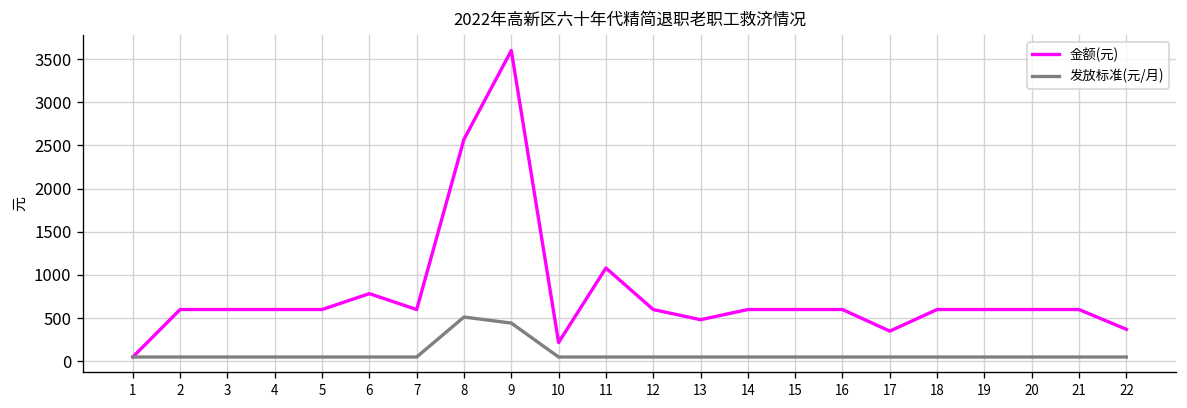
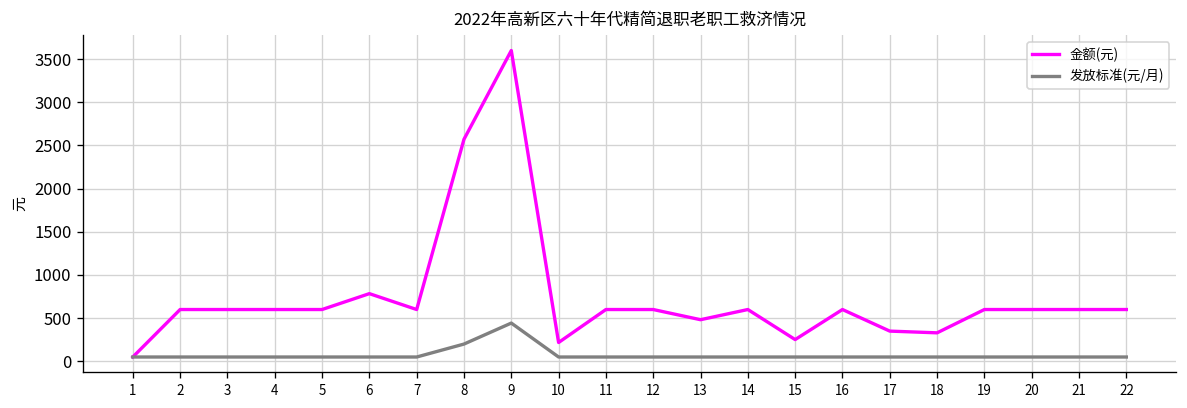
  {
    "金额(元)": {
      "2": 600,
      "3": 600,
      "4": 600,
      "5": 600,
      "6": 800,
      "7": 600,
      "8": 2600,
      "9": 3600,
      "10": 200,
-     "11": 1100,
+     "11": 600,
      "12": 600,
      "13": 500,
      "14": 600,
-     "15": 600,
+     "15": 300,
      "16": 600,
      "17": 400,
-     "18": 600,
+     "18": 300,
      "19": 600,
      "20": 600,
      "21": 600,
-     "22": 400
+     "22": 600
    },
    "发放标准(元/月)": {
      "2": 100,
      "3": 100,
      "4": 100,
      "5": 100,
      "6": 100,
      "7": 100,
-     "8": 500,
+     "8": 200,
      "9": 400,
      "10": 100,
      "11": 100,
      "12": 100,
      "13": 100,
      "14": 100,
      "15": 100,
      "16": 100,
      "17": 100,
      "18": 100,
      "19": 100,
      "20": 100,
      "21": 100,
      "22": 100
    }
  }
